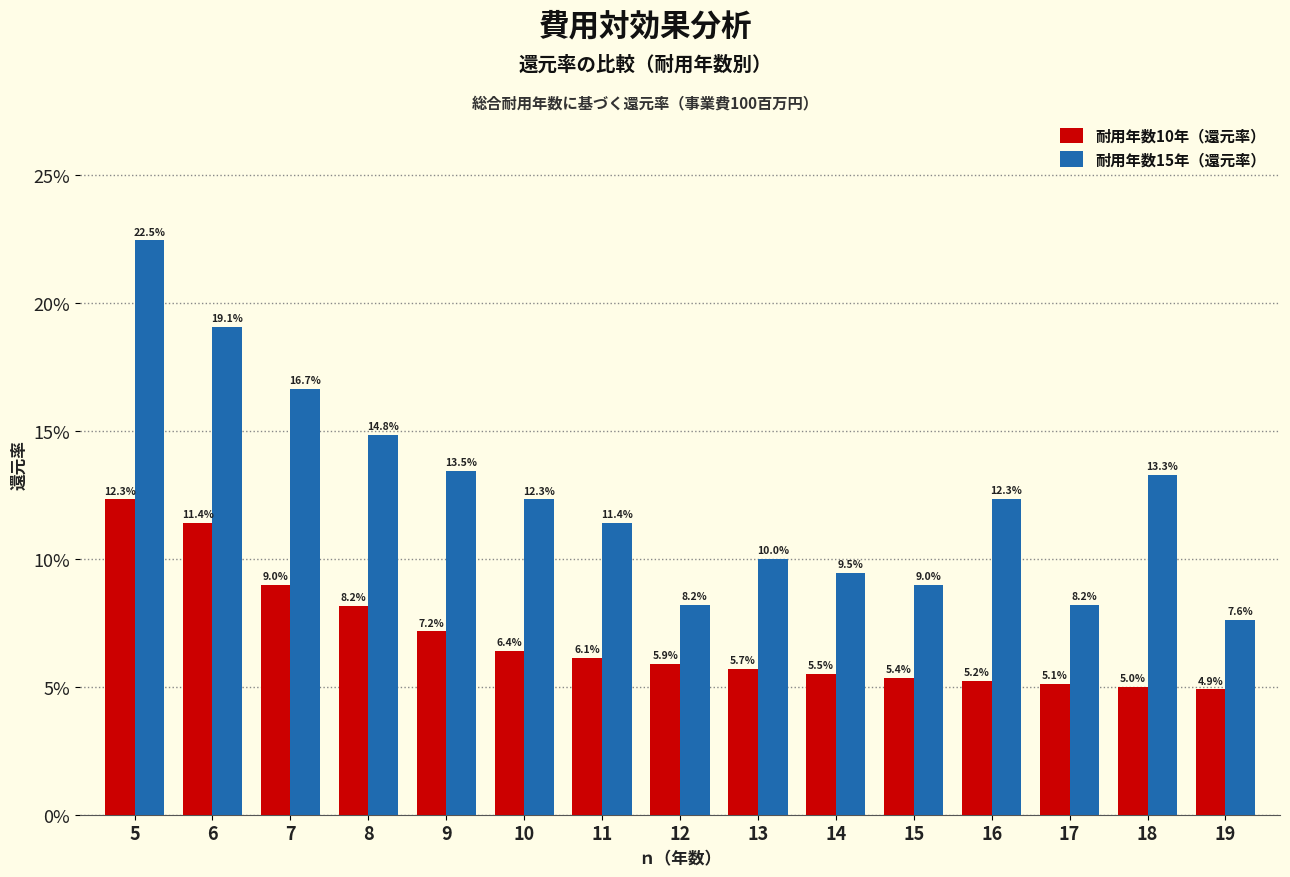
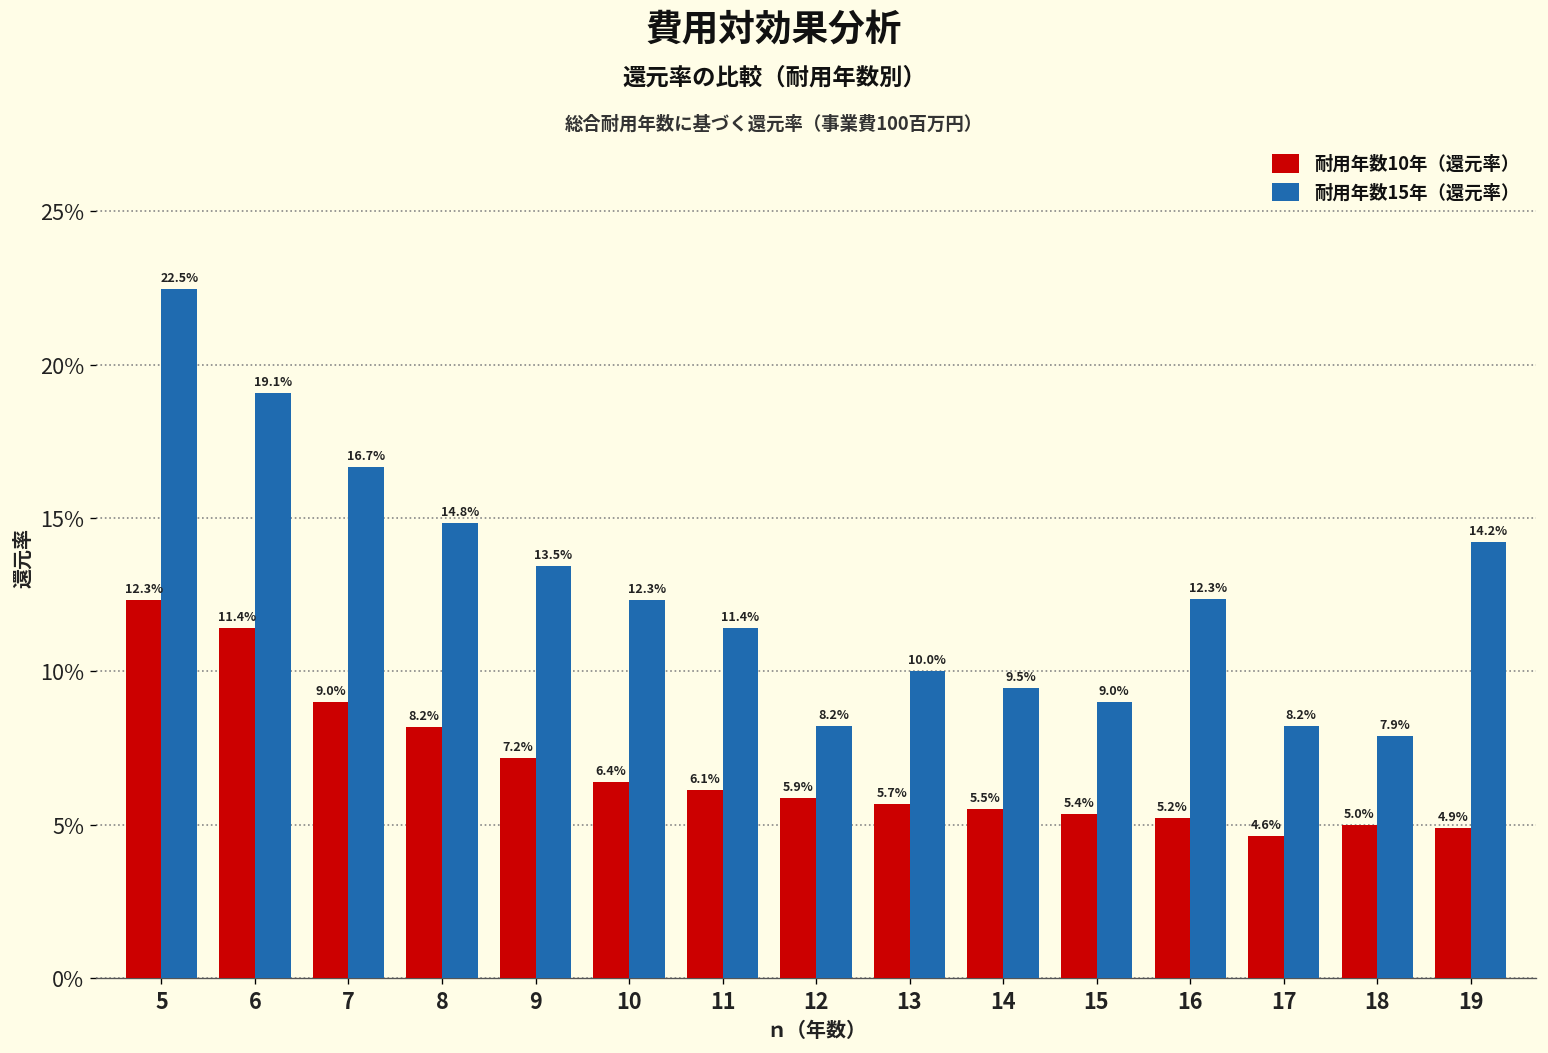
  {
    "耐用年数10年（還元率）": {
      "5": "12.3%",
      "6": "11.4%",
      "7": "9.0%",
      "8": "8.2%",
      "9": "7.2%",
      "10": "6.4%",
      "11": "6.1%",
      "12": "5.9%",
      "13": "5.7%",
      "14": "5.5%",
      "15": "5.4%",
      "16": "5.2%",
-     "17": "5.1%",
+     "17": "4.6%",
      "18": "5.0%",
      "19": "4.9%"
    },
    "耐用年数15年（還元率）": {
      "5": "22.5%",
      "6": "19.1%",
      "7": "16.7%",
      "8": "14.8%",
      "9": "13.5%",
      "10": "12.3%",
      "11": "11.4%",
      "12": "8.2%",
      "13": "10.0%",
      "14": "9.5%",
      "15": "9.0%",
      "16": "12.3%",
      "17": "8.2%",
-     "18": "13.3%",
-     "19": "7.6%"
+     "18": "7.9%",
+     "19": "14.2%"
    }
  }
